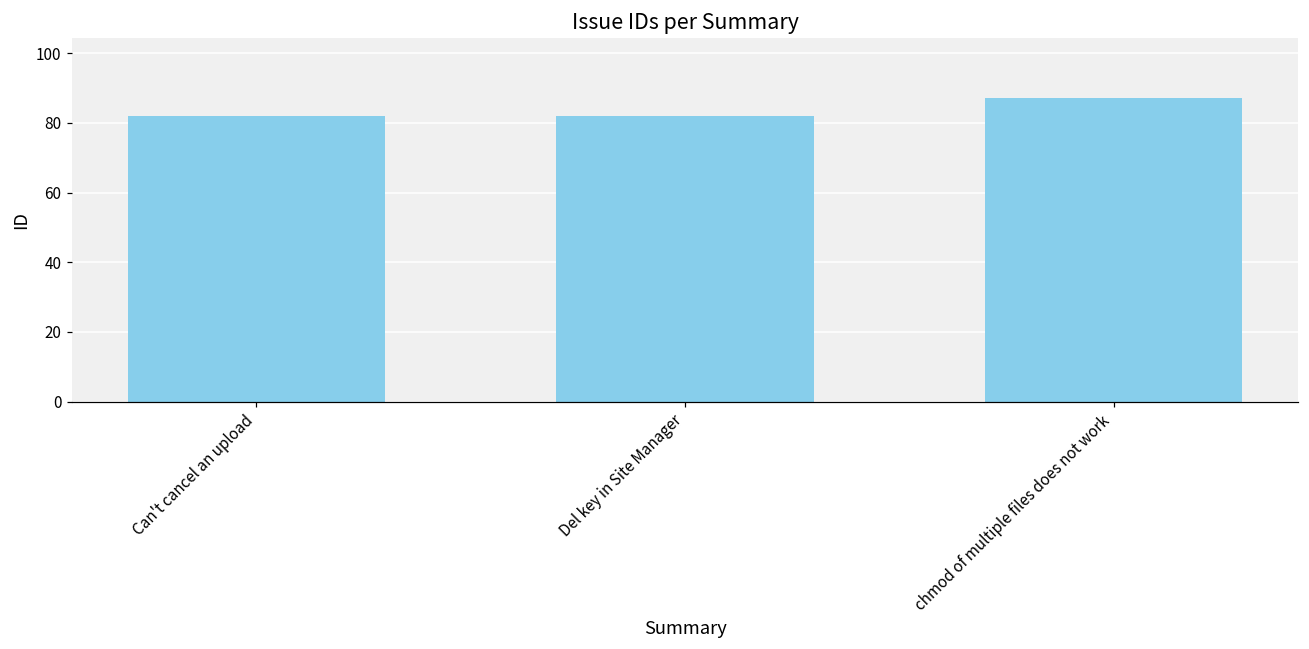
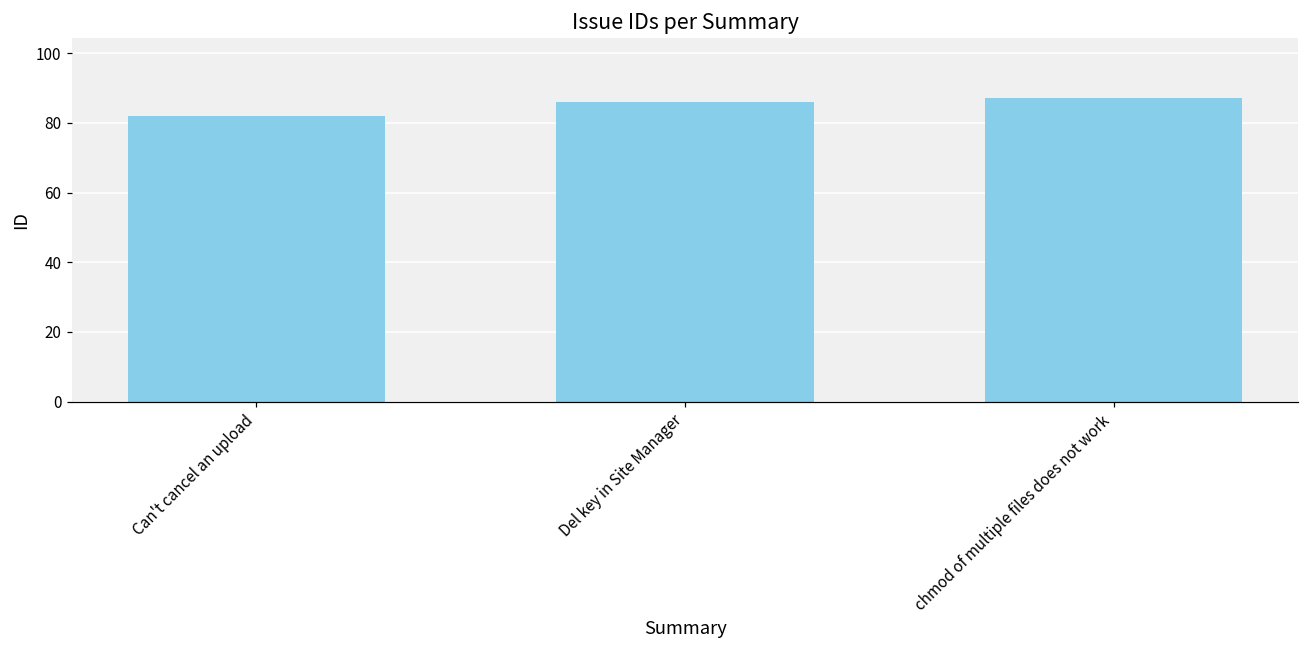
  {
    "Can't cancel an upload": 82,
-   "Del key in Site Manager": 82,
+   "Del key in Site Manager": 86,
    "chmod of multiple files does not work": 87
  }
